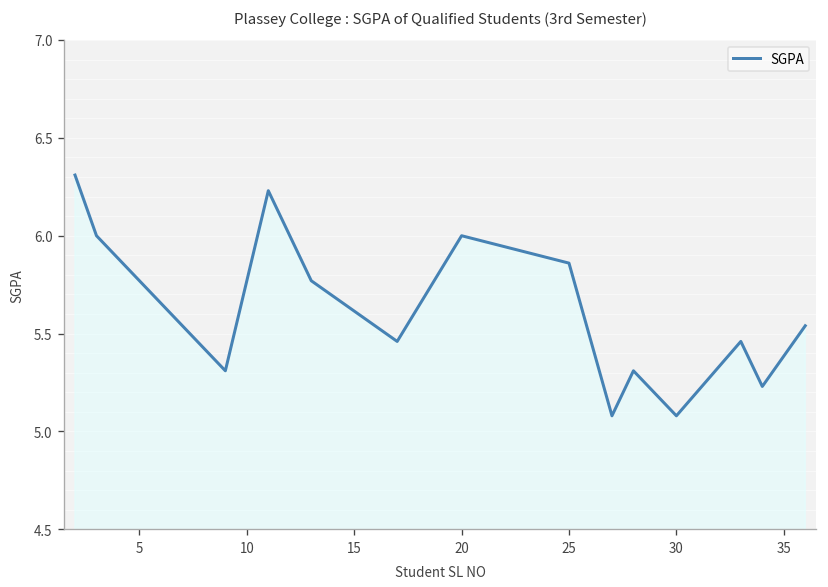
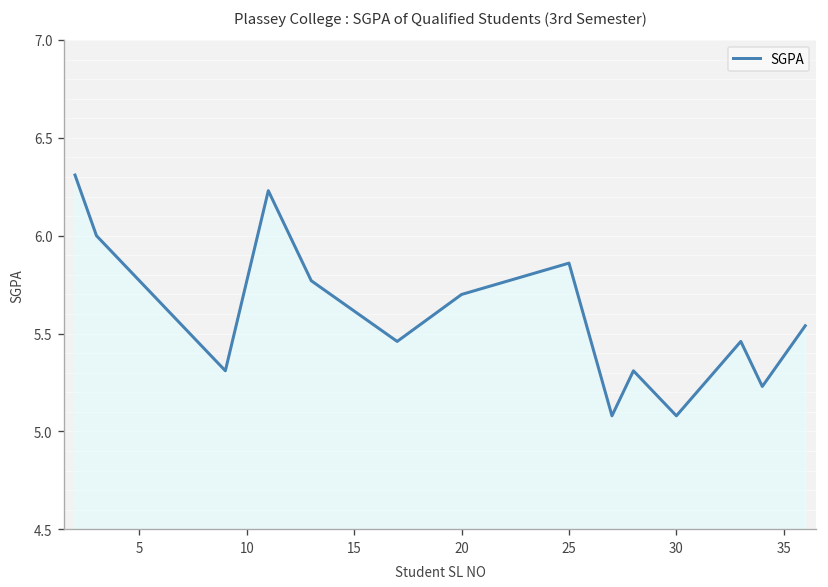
  {
-   "20": 6.0,
+   "20": 5.7,
    "25": 5.86,
    "30": 5.08
  }
